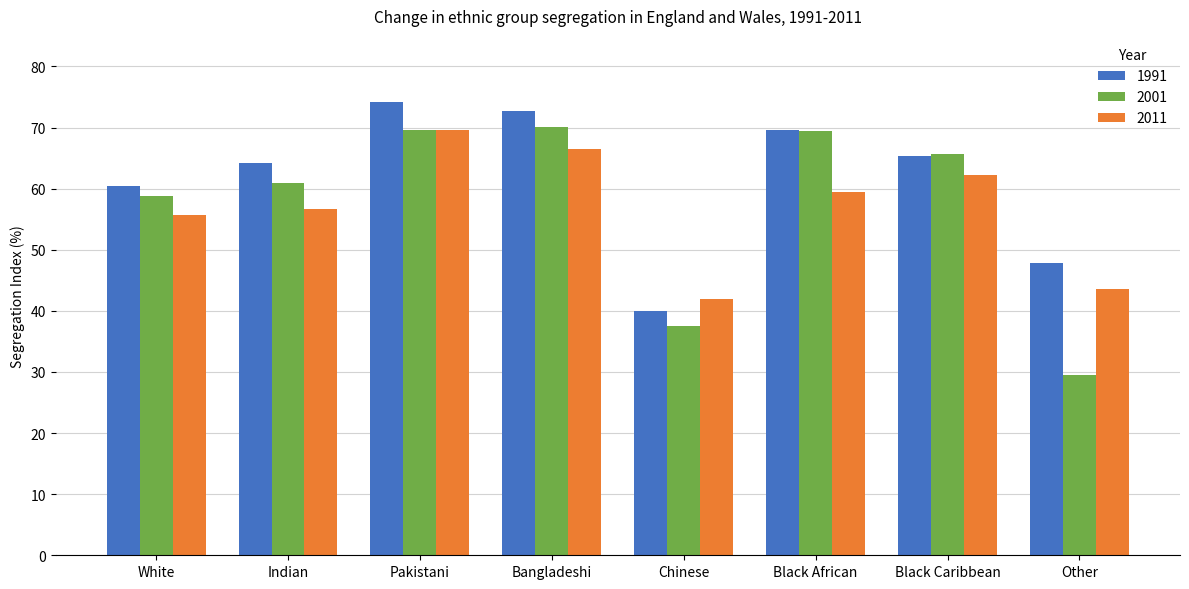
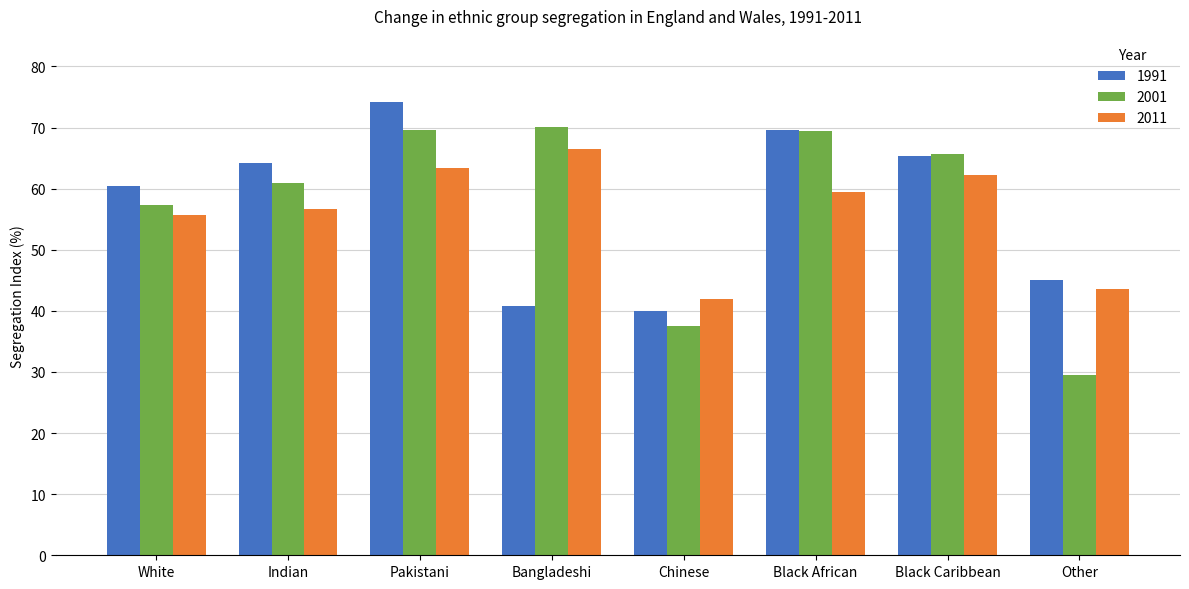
  {
    "1991": {
      "White": 60,
      "Indian": 64,
      "Pakistani": 74,
-     "Bangladeshi": 73,
+     "Bangladeshi": 41,
      "Chinese": 40,
      "Black African": 70,
      "Black Caribbean": 65,
-     "Other": 48
+     "Other": 45
    },
    "2001": {
-     "White": 59,
+     "White": 57,
      "Indian": 61,
      "Pakistani": 70,
      "Bangladeshi": 70,
      "Chinese": 38,
      "Black African": 69,
      "Black Caribbean": 66,
      "Other": 29
    },
    "2011": {
      "White": 56,
      "Indian": 57,
-     "Pakistani": 70,
+     "Pakistani": 63,
      "Bangladeshi": 67,
      "Chinese": 42,
      "Black African": 59,
      "Black Caribbean": 62,
      "Other": 44
    }
  }
